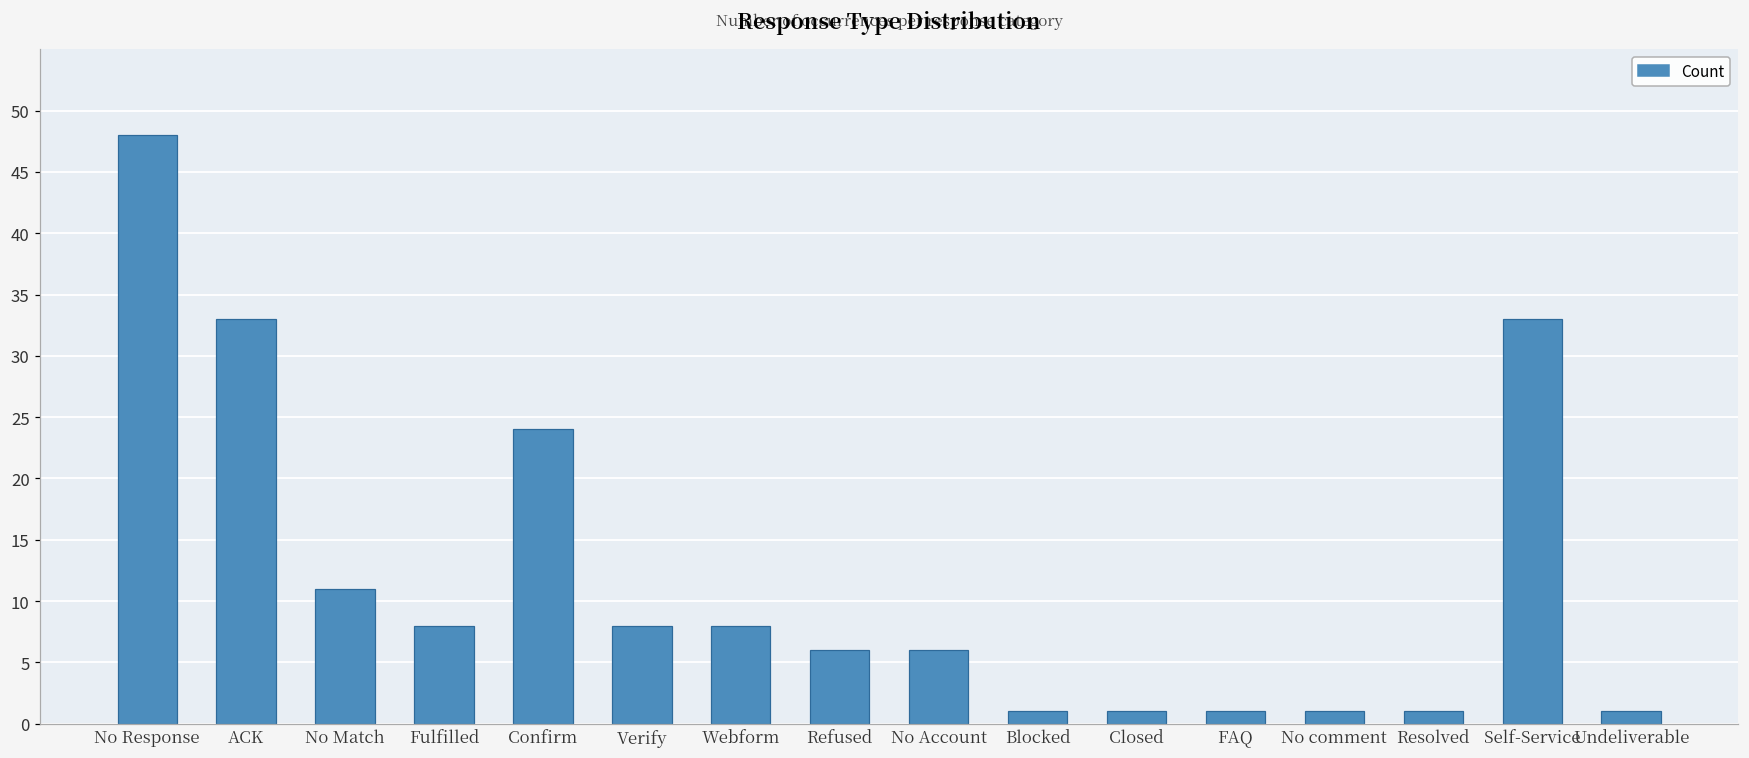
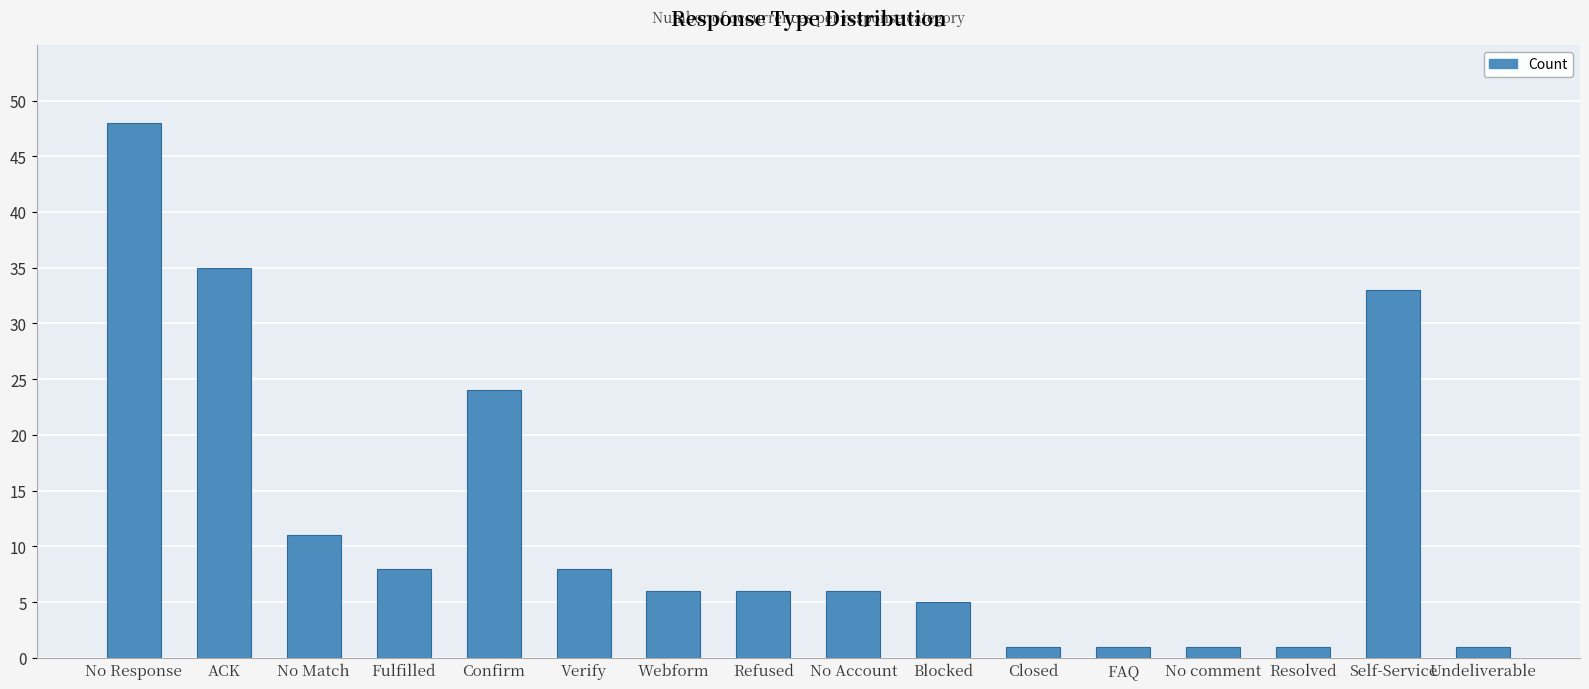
  {
    "No Response": 48,
-   "ACK": 33,
+   "ACK": 35,
    "No Match": 11,
    "Fulfilled": 8,
    "Confirm": 24,
    "Verify": 8,
-   "Webform": 8,
+   "Webform": 6,
    "Refused": 6,
    "No Account": 6,
-   "Blocked": 1,
+   "Blocked": 5,
    "Closed": 1,
    "FAQ": 1,
    "No comment": 1,
    "Resolved": 1,
    "Self-Service": 33,
    "Undeliverable": 1
  }
